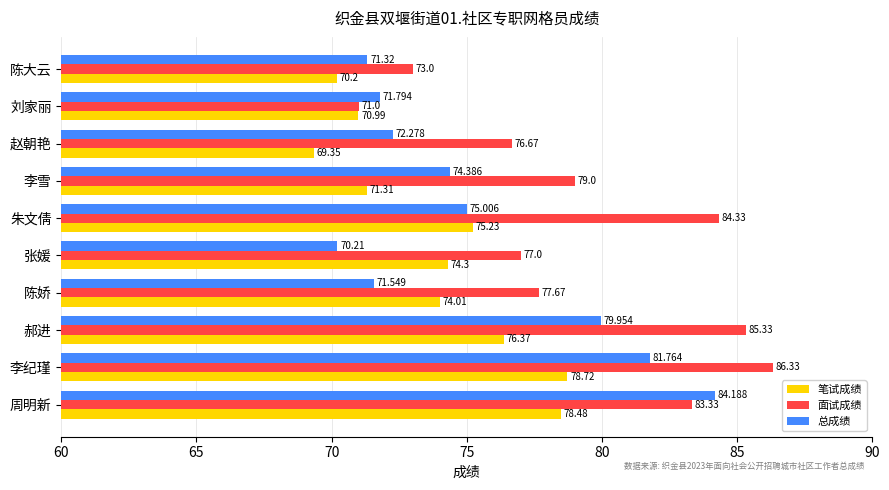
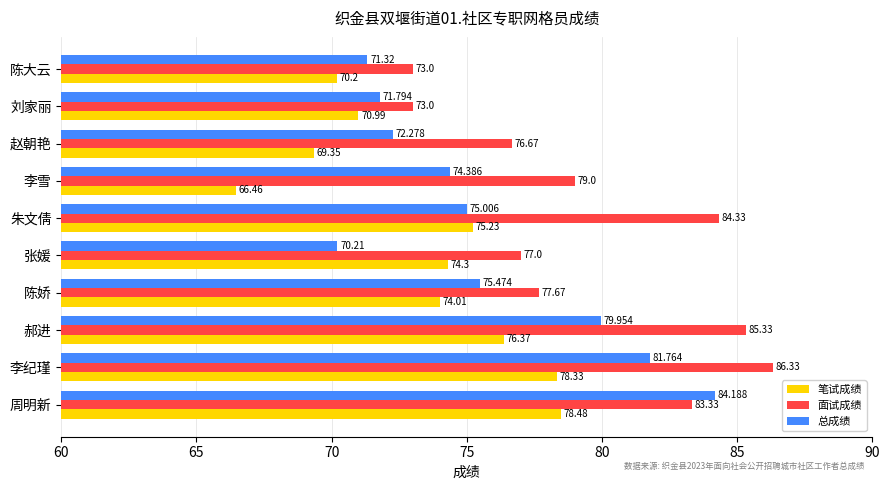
  {
    "笔试成绩": {
      "陈大云": 70.2,
      "刘家丽": 70.99,
      "赵朝艳": 69.35,
-     "李雪": 71.31,
+     "李雪": 66.46,
      "朱文倩": 75.23,
      "张媛": 74.3,
      "陈娇": 74.01,
      "郝进": 76.37,
-     "李纪瑾": 78.72,
+     "李纪瑾": 78.33,
      "周明新": 78.48
    },
    "面试成绩": {
      "陈大云": 73.0,
-     "刘家丽": 71.0,
+     "刘家丽": 73.0,
      "赵朝艳": 76.67,
      "李雪": 79.0,
      "朱文倩": 84.33,
      "张媛": 77.0,
      "陈娇": 77.67,
      "郝进": 85.33,
      "李纪瑾": 86.33,
      "周明新": 83.33
    },
    "总成绩": {
      "陈大云": 71.32,
      "刘家丽": 71.794,
      "赵朝艳": 72.278,
      "李雪": 74.386,
      "朱文倩": 75.006,
      "张媛": 70.21,
-     "陈娇": 71.549,
+     "陈娇": 75.474,
      "郝进": 79.954,
      "李纪瑾": 81.764,
      "周明新": 84.188
    }
  }
